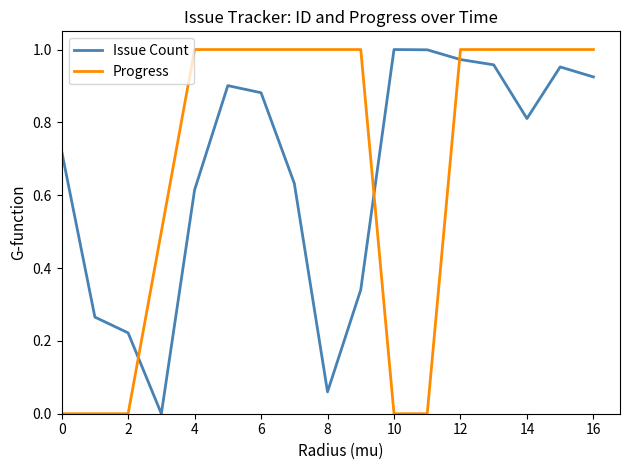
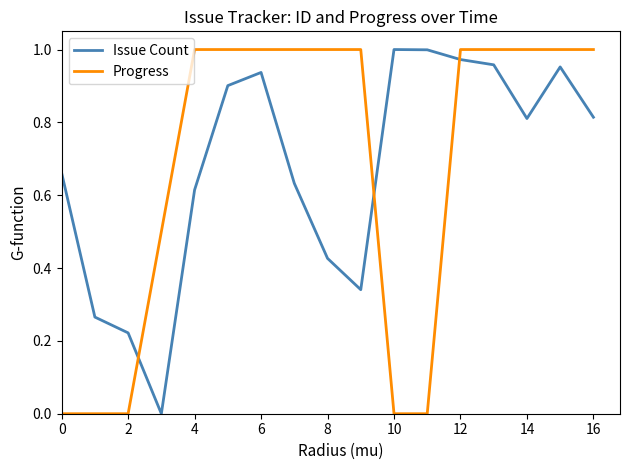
  {
    "Issue Count": {
-     "0": 0.72,
+     "0": 0.66,
      "2": 0.22,
      "4": 0.61,
-     "6": 0.88,
-     "8": 0.06,
+     "6": 0.94,
+     "8": 0.43,
      "10": 1.00,
      "12": 0.97,
      "14": 0.81,
-     "16": 0.92
+     "16": 0.81
    },
    "Progress": {
      "0": 0.00,
      "2": 0.00,
      "4": 1.00,
      "6": 1.00,
      "8": 1.00,
      "10": 0.00,
      "12": 1.00,
      "14": 1.00,
      "16": 1.00
    }
  }
